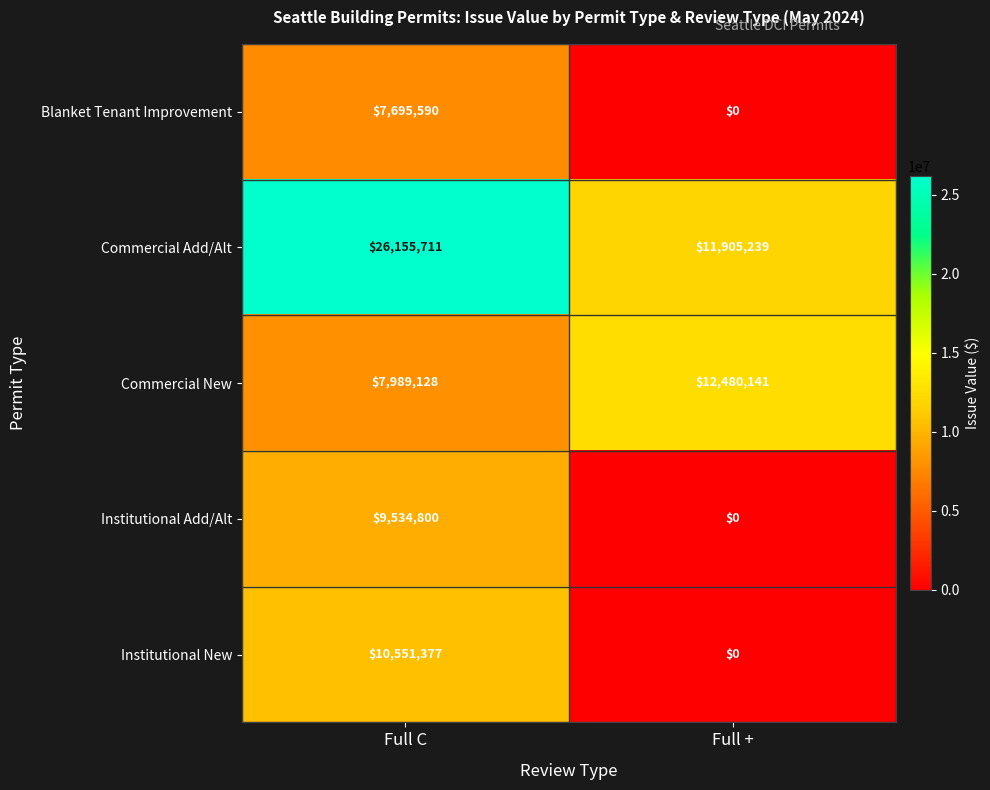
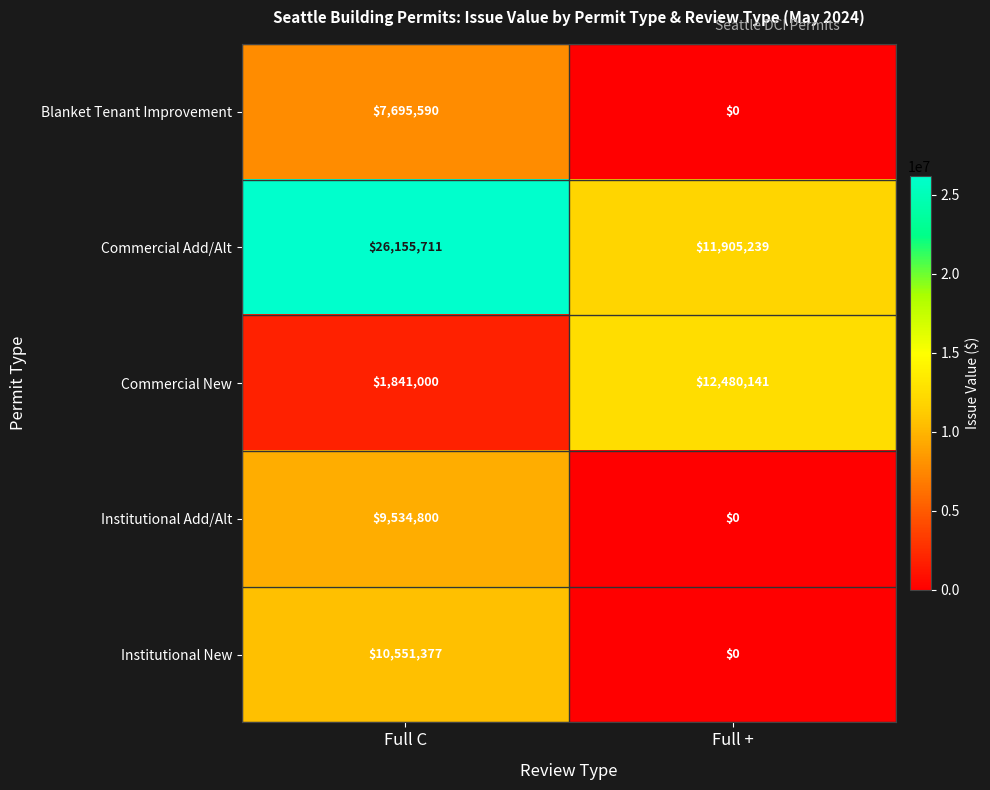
  {
    "Blanket Tenant Improvement": {
      "Full C": "$7,695,590",
      "Full +": "$0"
    },
    "Commercial Add/Alt": {
      "Full C": "$26,155,711",
      "Full +": "$11,905,239"
    },
    "Commercial New": {
-     "Full C": "$7,989,128",
+     "Full C": "$1,841,000",
      "Full +": "$12,480,141"
    },
    "Institutional Add/Alt": {
      "Full C": "$9,534,800",
      "Full +": "$0"
    },
    "Institutional New": {
      "Full C": "$10,551,377",
      "Full +": "$0"
    }
  }
